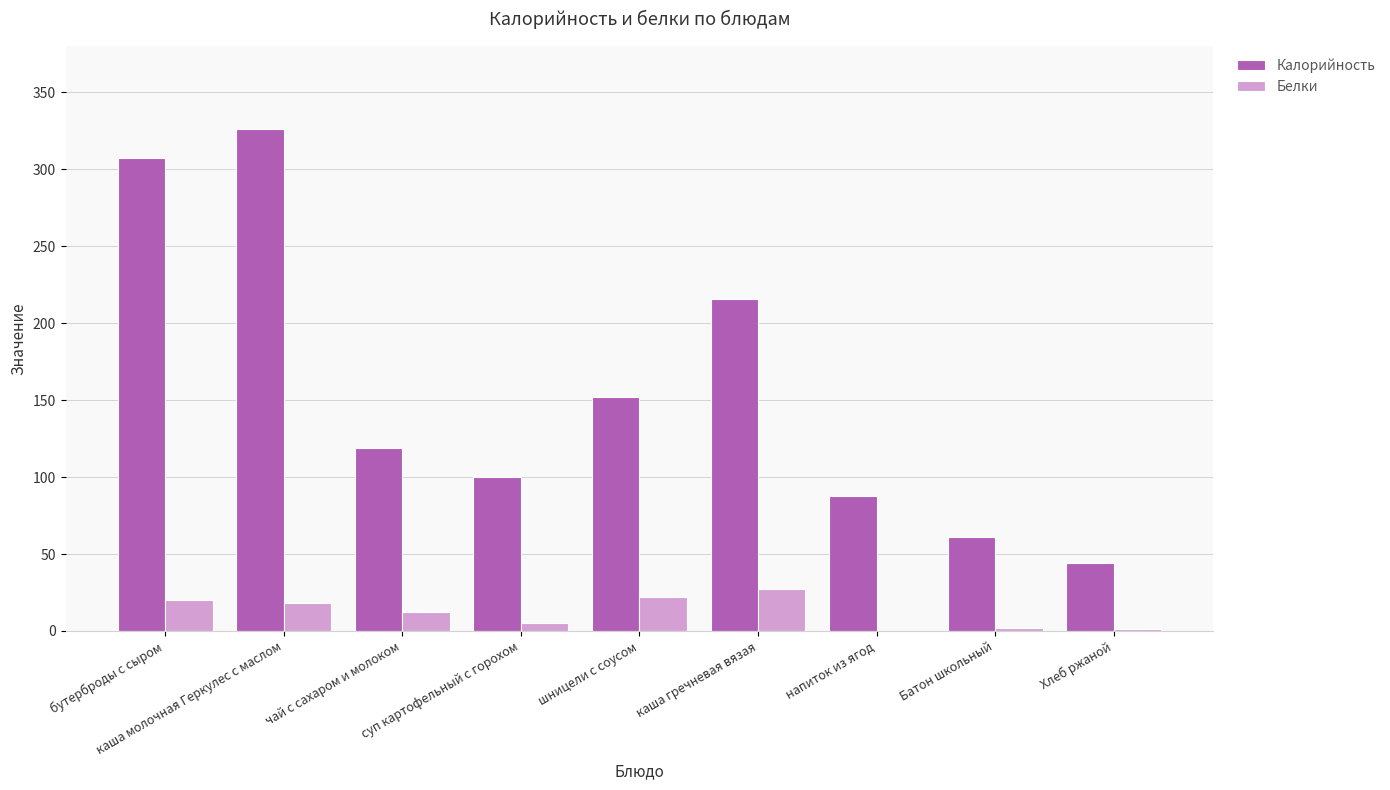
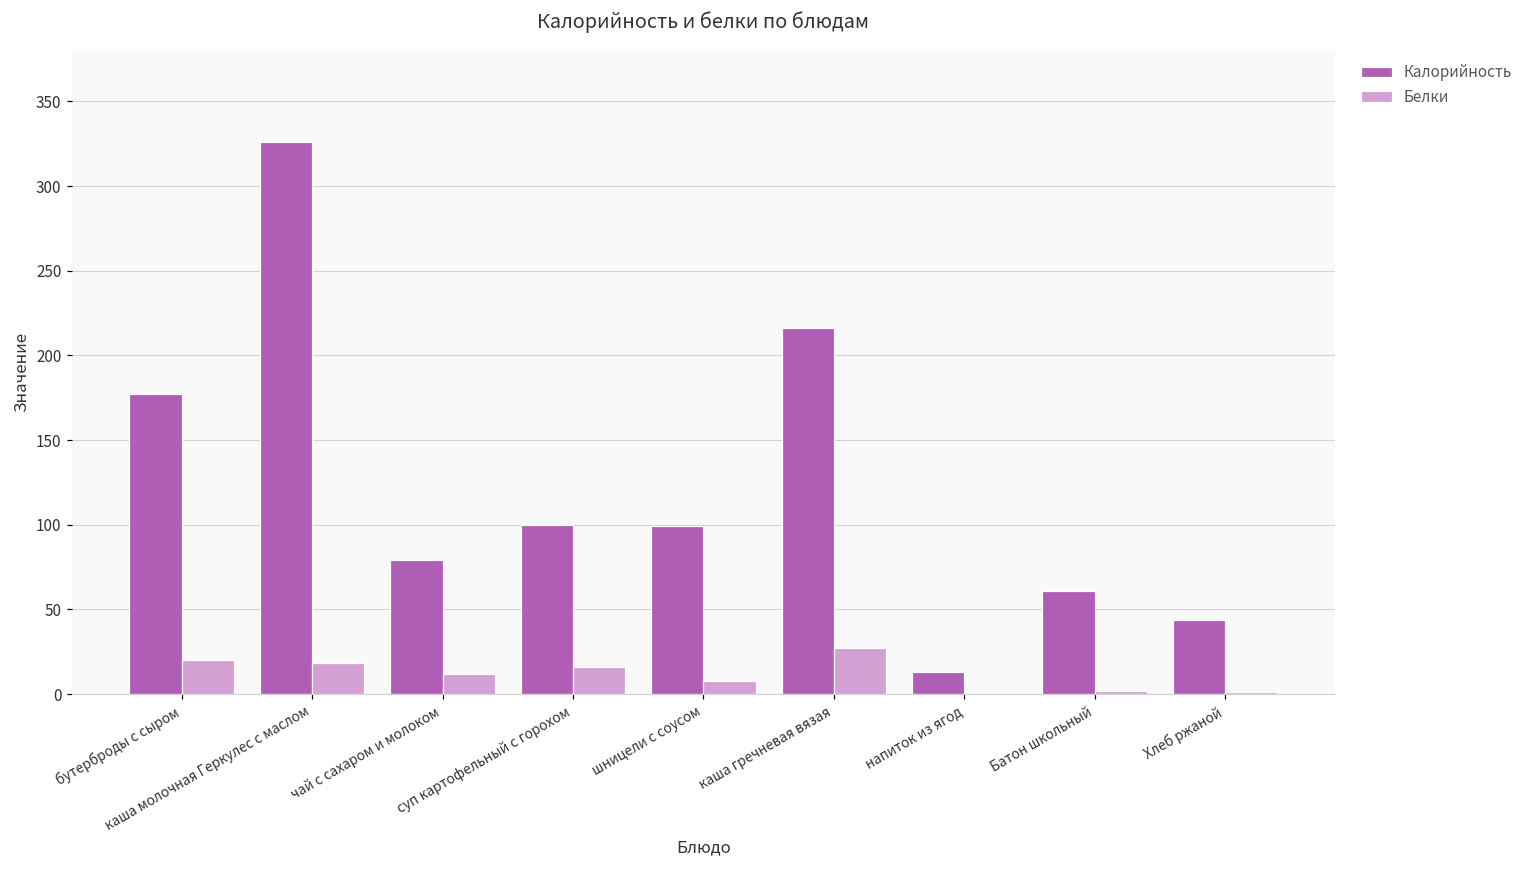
  {
    "Калорийность": {
-     "бутерброды с сыром": 307,
+     "бутерброды с сыром": 177,
      "каша молочная Геркулес с маслом": 326,
-     "чай с сахаром и молоком": 119,
+     "чай с сахаром и молоком": 79,
      "суп картофельный с горохом": 100,
-     "шницели с соусом": 152,
+     "шницели с соусом": 99,
      "каша гречневая вязая": 216,
-     "напиток из ягод": 88,
+     "напиток из ягод": 13,
      "Батон школьный": 61,
      "Хлеб ржаной": 44
    },
    "Белки": {
      "бутерброды с сыром": 20,
      "каша молочная Геркулес с маслом": 18,
      "чай с сахаром и молоком": 12,
-     "суп картофельный с горохом": 5,
-     "шницели с соусом": 22,
+     "суп картофельный с горохом": 16,
+     "шницели с соусом": 8,
      "каша гречневая вязая": 27,
      "напиток из ягод": 0,
      "Батон школьный": 2
    }
  }
